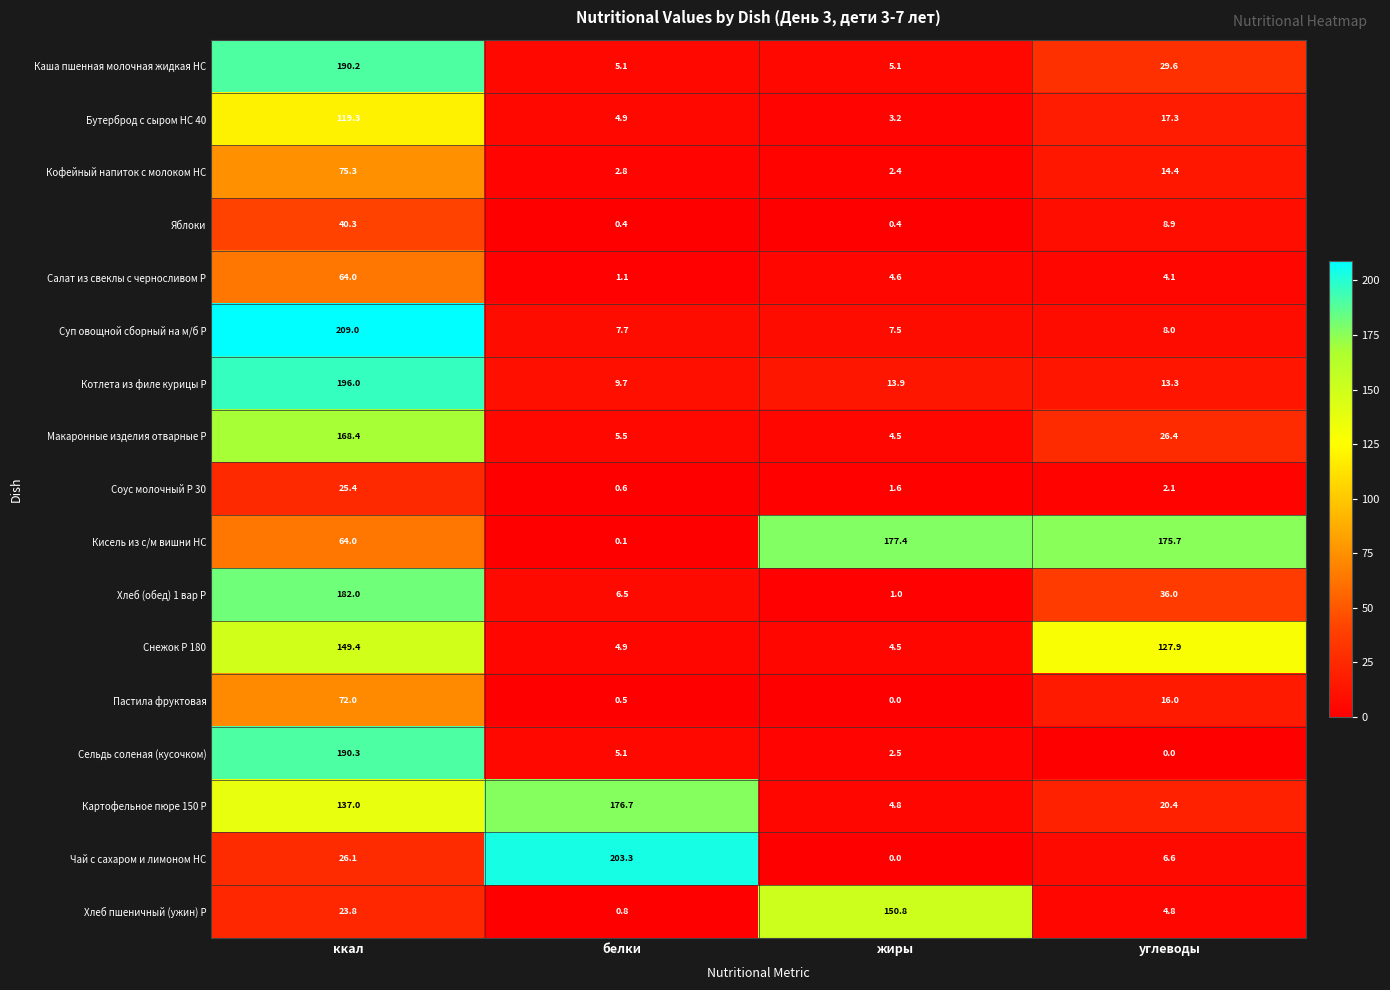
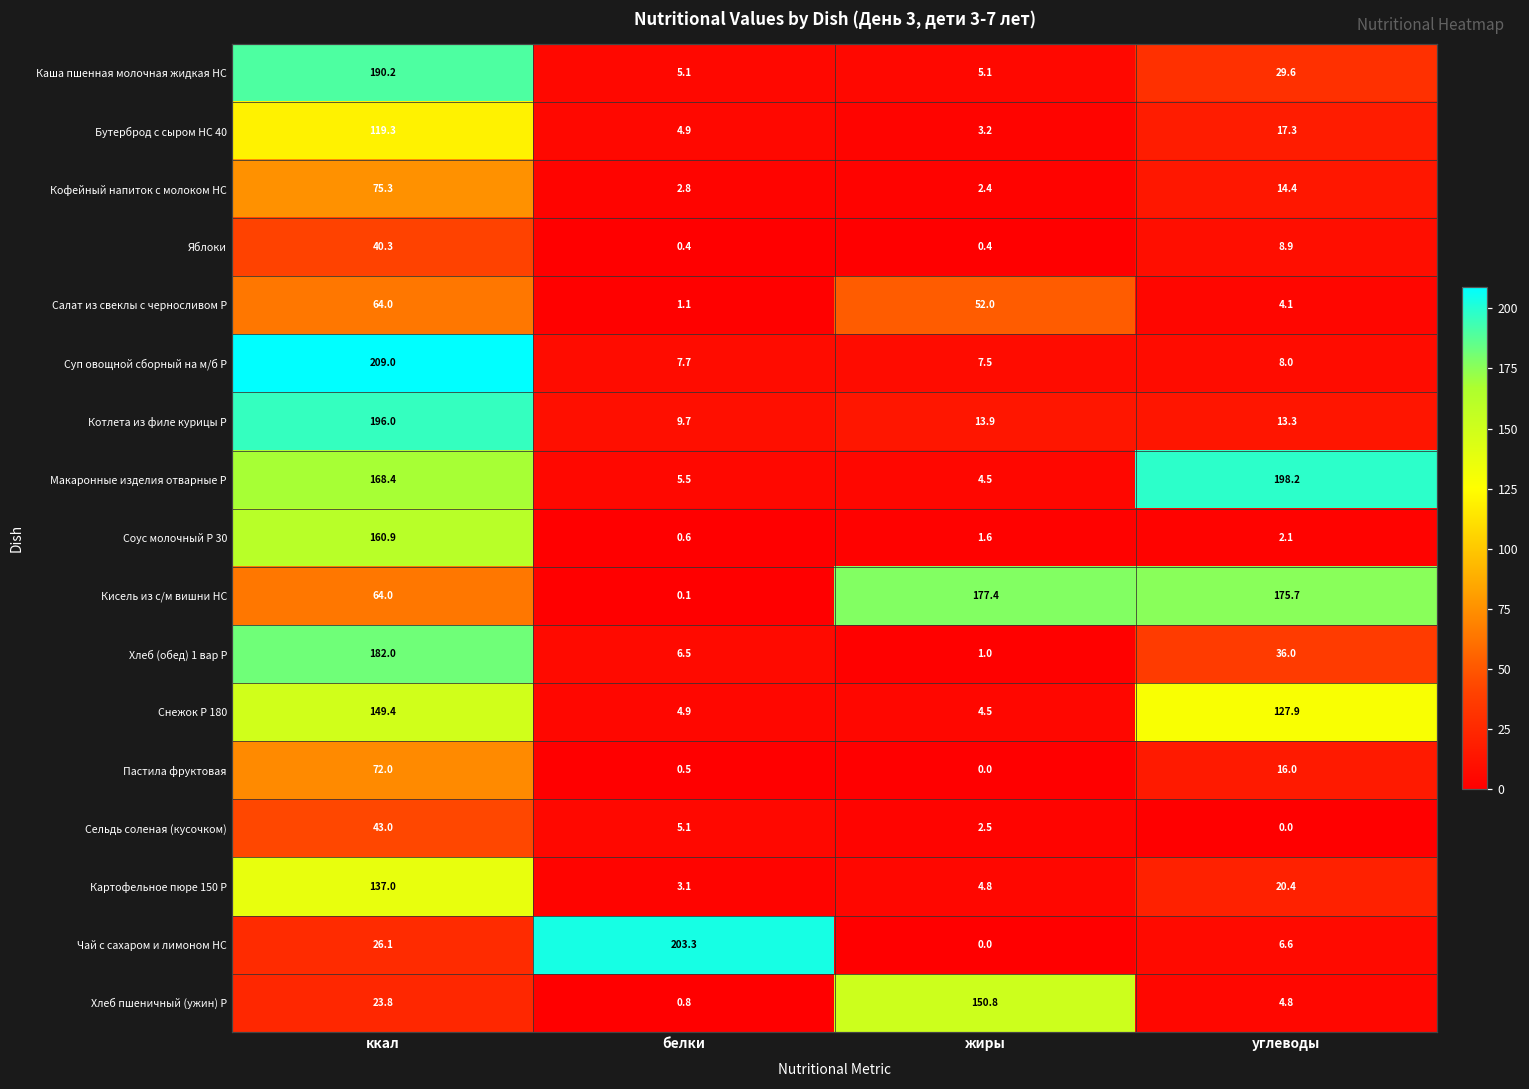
  {
    "Каша пшенная молочная жидкая НС": {
      "ккал": 190.2,
      "белки": 5.1,
      "жиры": 5.1,
      "углеводы": 29.6
    },
    "Бутерброд с сыром НС 40": {
      "ккал": 119.3,
      "белки": 4.9,
      "жиры": 3.2,
      "углеводы": 17.3
    },
    "Кофейный напиток с молоком НС": {
      "ккал": 75.3,
      "белки": 2.8,
      "жиры": 2.4,
      "углеводы": 14.4
    },
    "Яблоки": {
      "ккал": 40.3,
      "белки": 0.4,
      "жиры": 0.4,
      "углеводы": 8.9
    },
    "Салат из свеклы с черносливом Р": {
      "ккал": 64.0,
      "белки": 1.1,
-     "жиры": 4.6,
+     "жиры": 52.0,
      "углеводы": 4.1
    },
    "Суп овощной сборный на м/б Р": {
      "ккал": 209.0,
      "белки": 7.7,
      "жиры": 7.5,
      "углеводы": 8.0
    },
    "Котлета из филе курицы Р": {
      "ккал": 196.0,
      "белки": 9.7,
      "жиры": 13.9,
      "углеводы": 13.3
    },
    "Макаронные изделия отварные Р": {
      "ккал": 168.4,
      "белки": 5.5,
      "жиры": 4.5,
-     "углеводы": 26.4
+     "углеводы": 198.2
    },
    "Соус молочный Р 30": {
-     "ккал": 25.4,
+     "ккал": 160.9,
      "белки": 0.6,
      "жиры": 1.6,
      "углеводы": 2.1
    },
    "Кисель из с/м вишни НС": {
      "ккал": 64.0,
      "белки": 0.1,
      "жиры": 177.4,
      "углеводы": 175.7
    },
    "Хлеб (обед) 1 вар Р": {
      "ккал": 182.0,
      "белки": 6.5,
      "жиры": 1.0,
      "углеводы": 36.0
    },
    "Снежок Р 180": {
      "ккал": 149.4,
      "белки": 4.9,
      "жиры": 4.5,
      "углеводы": 127.9
    },
    "Пастила фруктовая": {
      "ккал": 72.0,
      "белки": 0.5,
      "жиры": 0.0,
      "углеводы": 16.0
    },
    "Сельдь соленая (кусочком)": {
-     "ккал": 190.3,
+     "ккал": 43.0,
      "белки": 5.1,
      "жиры": 2.5,
      "углеводы": 0.0
    },
    "Картофельное пюре 150 Р": {
      "ккал": 137.0,
-     "белки": 176.7,
+     "белки": 3.1,
      "жиры": 4.8,
      "углеводы": 20.4
    },
    "Чай с сахаром и лимоном НС": {
      "ккал": 26.1,
      "белки": 203.3,
      "жиры": 0.0,
      "углеводы": 6.6
    },
    "Хлеб пшеничный (ужин) Р": {
      "ккал": 23.8,
      "белки": 0.8,
      "жиры": 150.8,
      "углеводы": 4.8
    }
  }
